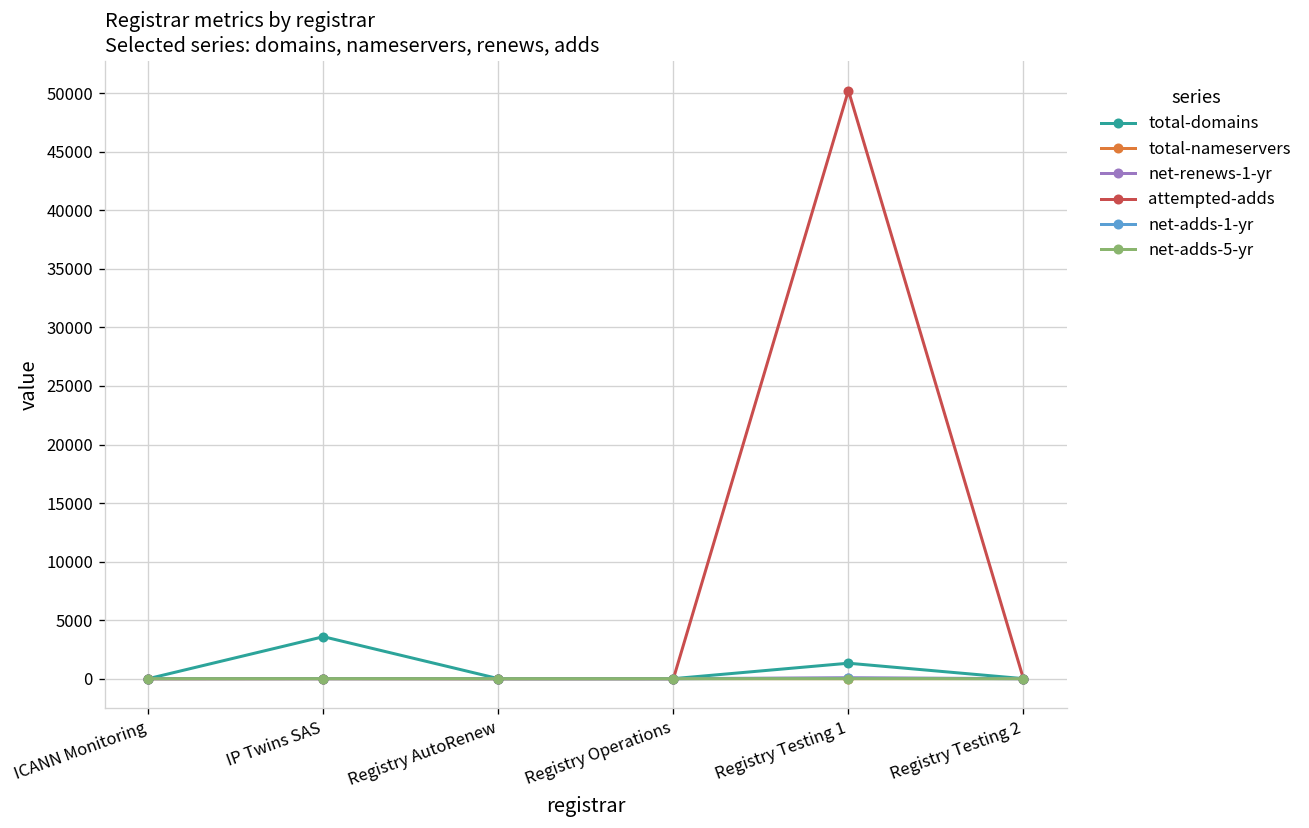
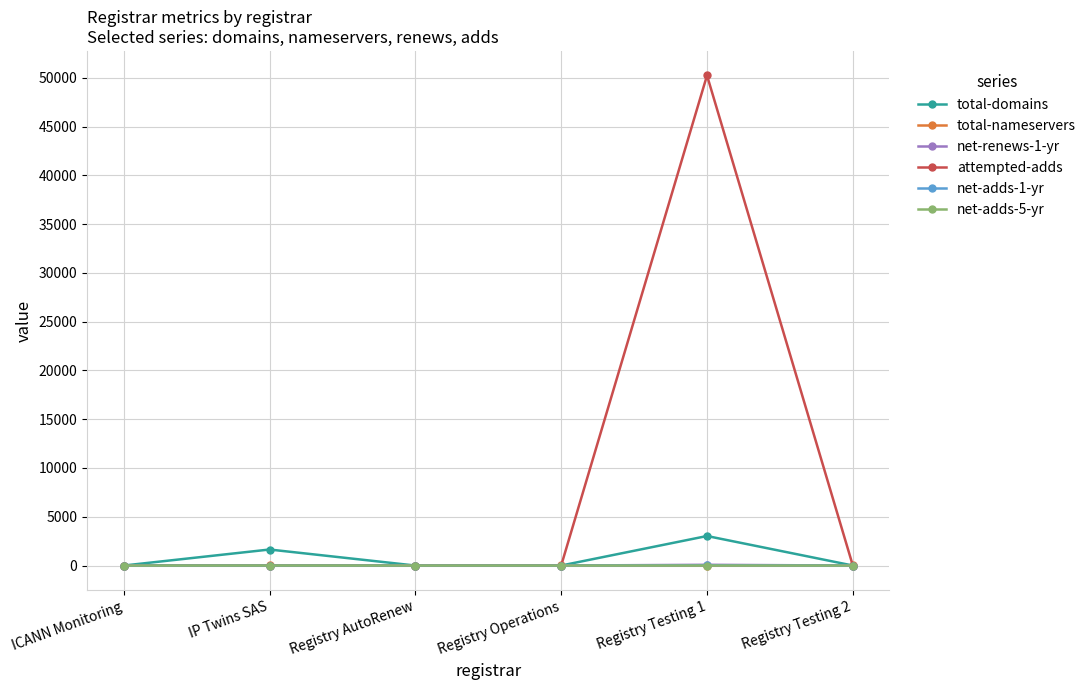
  {
    "total-domains": {
-     "IP Twins SAS": 4000,
-     "Registry Testing 1": 1000
+     "IP Twins SAS": 2000,
+     "Registry Testing 1": 3000
    },
    "attempted-adds": {
      "Registry Testing 1": 50000
    }
  }
